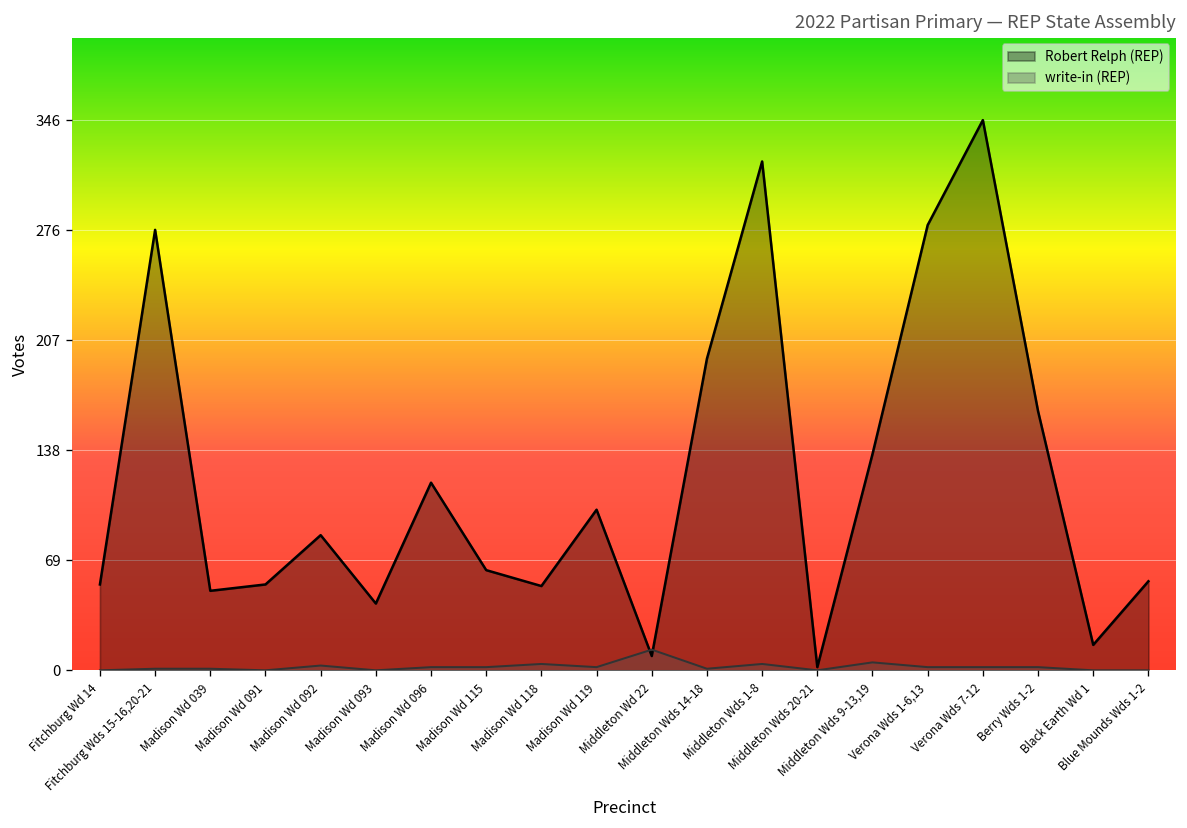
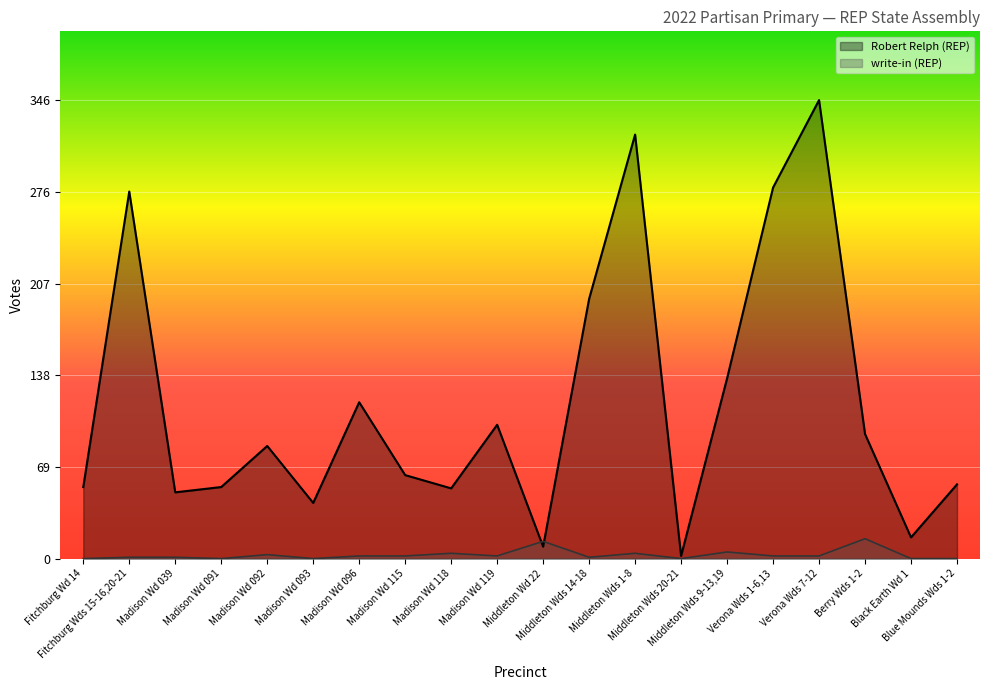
  {
    "Robert Relph (REP)": {
      "Fitchburg Wd 14": 54,
      "Fitchburg Wds 15-16,20-21": 277,
      "Madison Wd 039": 50,
      "Madison Wd 091": 54,
      "Madison Wd 092": 85,
      "Madison Wd 093": 42,
      "Madison Wd 096": 118,
      "Madison Wd 115": 63,
      "Madison Wd 118": 53,
      "Madison Wd 119": 101,
      "Middleton Wd 22": 9,
      "Middleton Wds 14-18": 196,
      "Middleton Wds 1-8": 320,
      "Middleton Wds 20-21": 2,
      "Middleton Wds 9-13,19": 136,
      "Verona Wds 1-6,13": 280,
      "Verona Wds 7-12": 346,
-     "Berry Wds 1-2": 163,
+     "Berry Wds 1-2": 94,
      "Black Earth Wd 1": 16,
      "Blue Mounds Wds 1-2": 56
    },
    "write-in (REP)": {
      "Fitchburg Wd 14": 0,
      "Fitchburg Wds 15-16,20-21": 1,
      "Madison Wd 039": 1,
      "Madison Wd 091": 0,
      "Madison Wd 092": 3,
      "Madison Wd 093": 0,
      "Madison Wd 096": 2,
      "Madison Wd 115": 2,
      "Madison Wd 118": 4,
      "Madison Wd 119": 2,
      "Middleton Wd 22": 13,
      "Middleton Wds 14-18": 1,
      "Middleton Wds 1-8": 4,
      "Middleton Wds 20-21": 0,
      "Middleton Wds 9-13,19": 5,
      "Verona Wds 1-6,13": 2,
      "Verona Wds 7-12": 2,
-     "Berry Wds 1-2": 2,
+     "Berry Wds 1-2": 15,
      "Black Earth Wd 1": 0,
      "Blue Mounds Wds 1-2": 0
    }
  }
